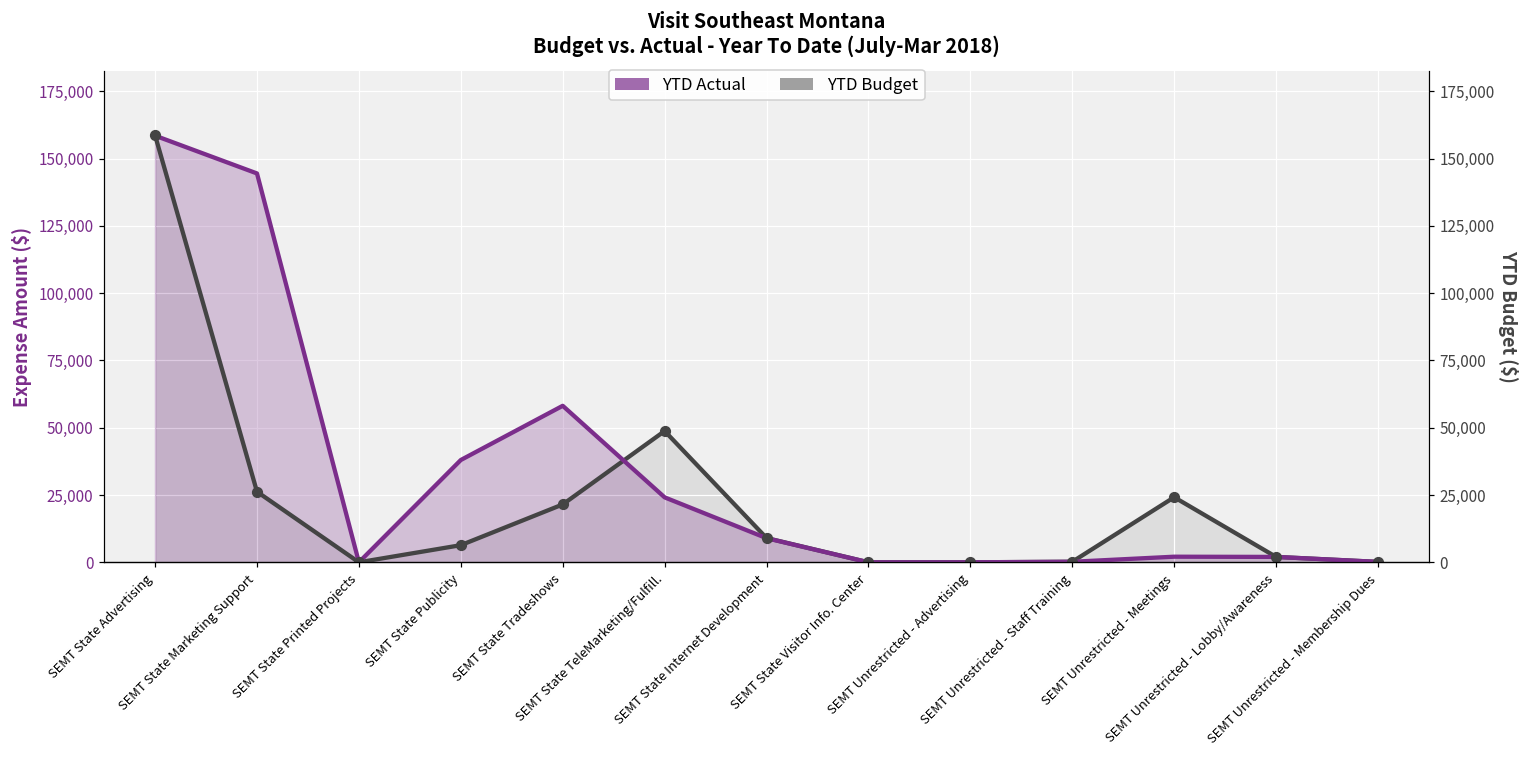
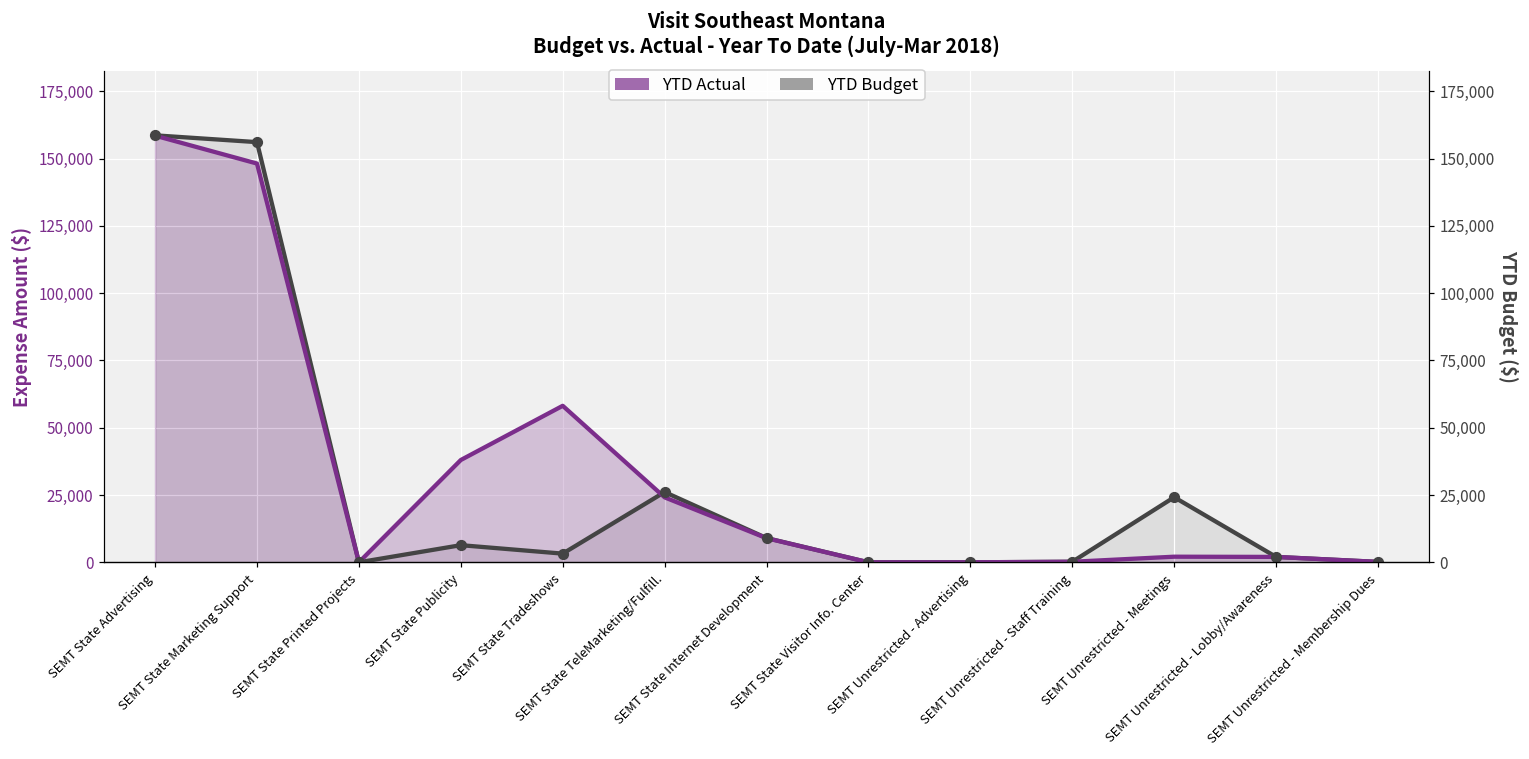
  {
    "YTD Actual": {
-     "SEMT State Marketing Support": "144,000",
+     "SEMT State Marketing Support": "148,000",
      "SEMT State Publicity": "38,000",
      "SEMT State Tradeshows": "58,000",
      "SEMT State TeleMarketing/Fulfill.": "24,000",
      "SEMT Unrestricted - Meetings": "2,000"
    },
    "YTD Budget": {
-     "SEMT State Marketing Support": "26,000",
+     "SEMT State Marketing Support": "156,000",
      "SEMT State Publicity": "6,000",
-     "SEMT State Tradeshows": "21,000",
-     "SEMT State TeleMarketing/Fulfill.": "49,000",
+     "SEMT State Tradeshows": "3,000",
+     "SEMT State TeleMarketing/Fulfill.": "26,000",
      "SEMT Unrestricted - Meetings": "24,000"
    }
  }
